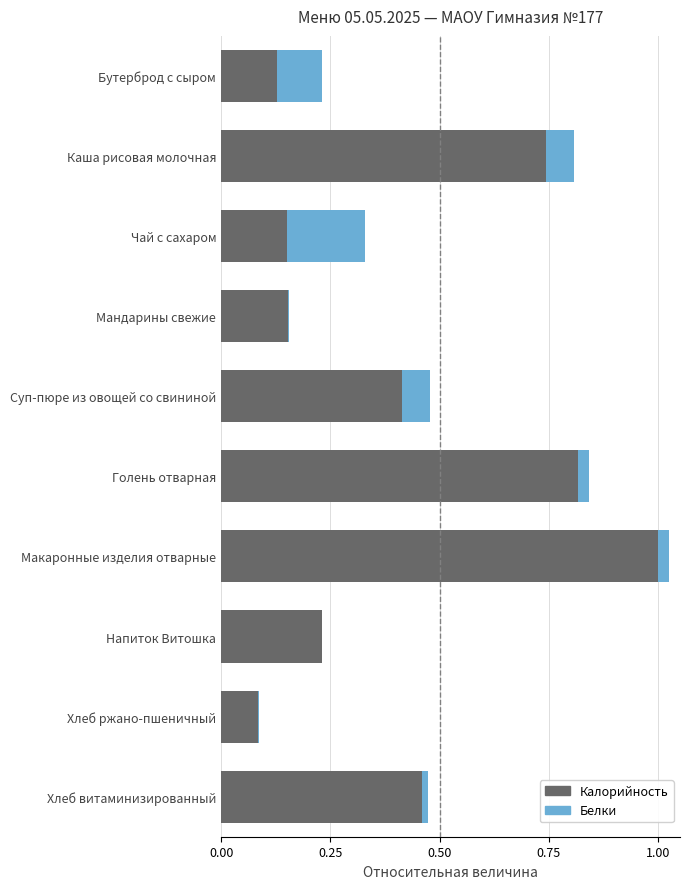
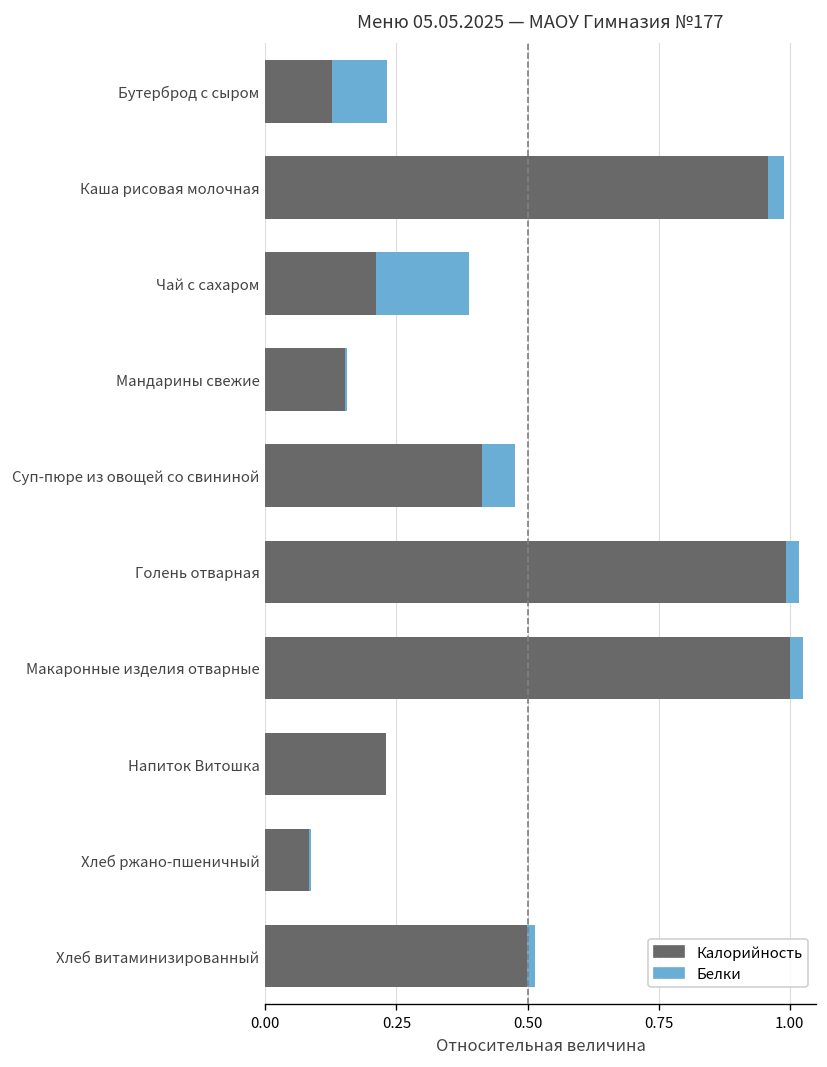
  {
    "Калорийность": {
      "Бутерброд с сыром": 0.13,
-     "Каша рисовая молочная": 0.74,
-     "Чай с сахаром": 0.15,
+     "Каша рисовая молочная": 0.96,
+     "Чай с сахаром": 0.21,
      "Мандарины свежие": 0.15,
      "Суп-пюре из овощей со свининой": 0.41,
-     "Голень отварная": 0.82,
+     "Голень отварная": 0.99,
      "Макаронные изделия отварные": 1.00,
      "Напиток Витошка": 0.23,
      "Хлеб ржано-пшеничный": 0.08,
-     "Хлеб витаминизированный": 0.46
+     "Хлеб витаминизированный": 0.50
    },
    "Белки": {
      "Бутерброд с сыром": 0.10,
-     "Каша рисовая молочная": 0.06,
+     "Каша рисовая молочная": 0.03,
      "Чай с сахаром": 0.18,
      "Суп-пюре из овощей со свининой": 0.06,
      "Голень отварная": 0.02,
      "Макаронные изделия отварные": 0.03,
      "Напиток Витошка": 0.00,
      "Хлеб витаминизированный": 0.01
    }
  }
